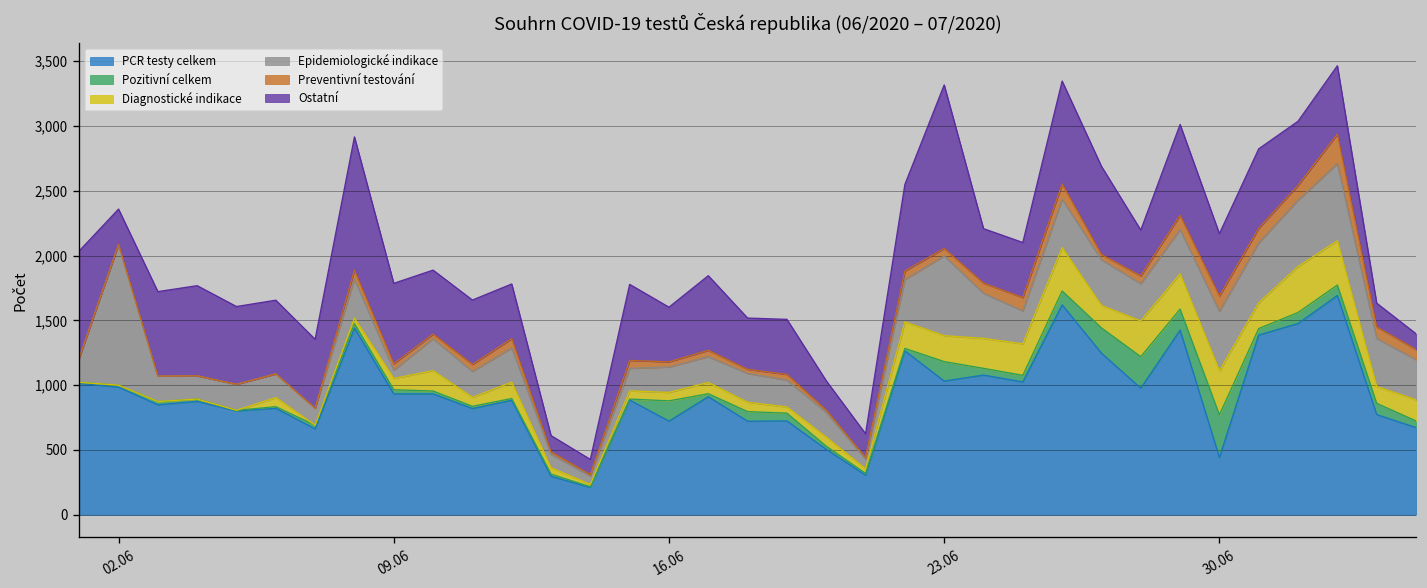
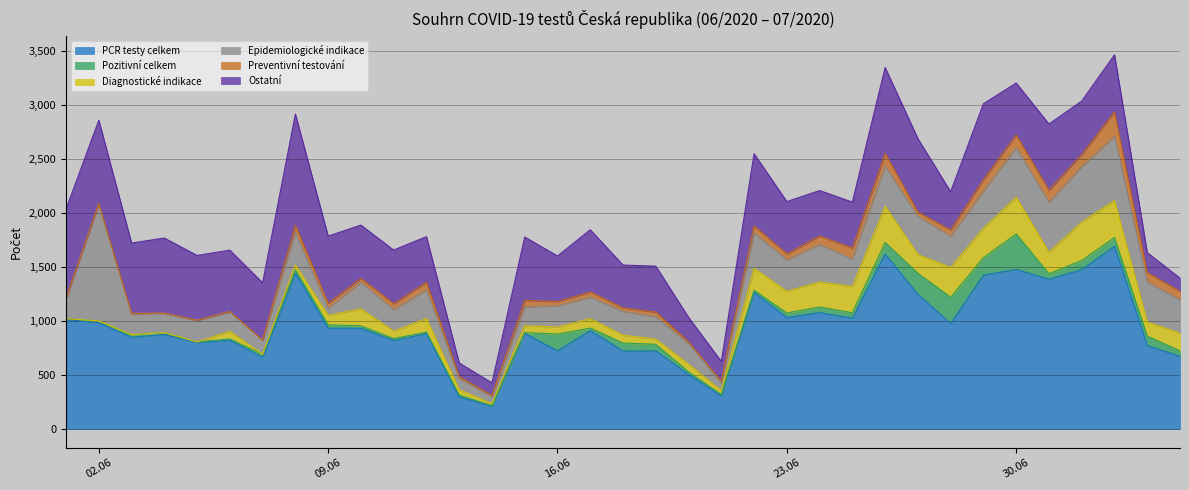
  {
    "PCR testy celkem": {
      "09.06": "930",
      "16.06": "720",
      "23.06": "1,030",
-     "30.06": "440"
+     "30.06": "1,480"
    },
    "Pozitivní celkem": {
      "09.06": "30",
      "16.06": "160",
-     "23.06": "150",
+     "23.06": "40",
      "30.06": "330"
    },
    "Diagnostické indikace": {
      "09.06": "90",
      "16.06": "70",
      "23.06": "200",
      "30.06": "340"
    },
    "Epidemiologické indikace": {
      "09.06": "60",
      "16.06": "200",
-     "23.06": "620",
+     "23.06": "290",
      "30.06": "460"
    },
    "Preventivní testování": {
      "09.06": "50",
      "16.06": "40",
      "23.06": "60",
      "30.06": "120"
    },
    "Ostatní": {
-     "02.06": "270",
+     "02.06": "770",
      "09.06": "620",
      "16.06": "420",
-     "23.06": "1,260",
+     "23.06": "480",
      "30.06": "480"
    }
  }
